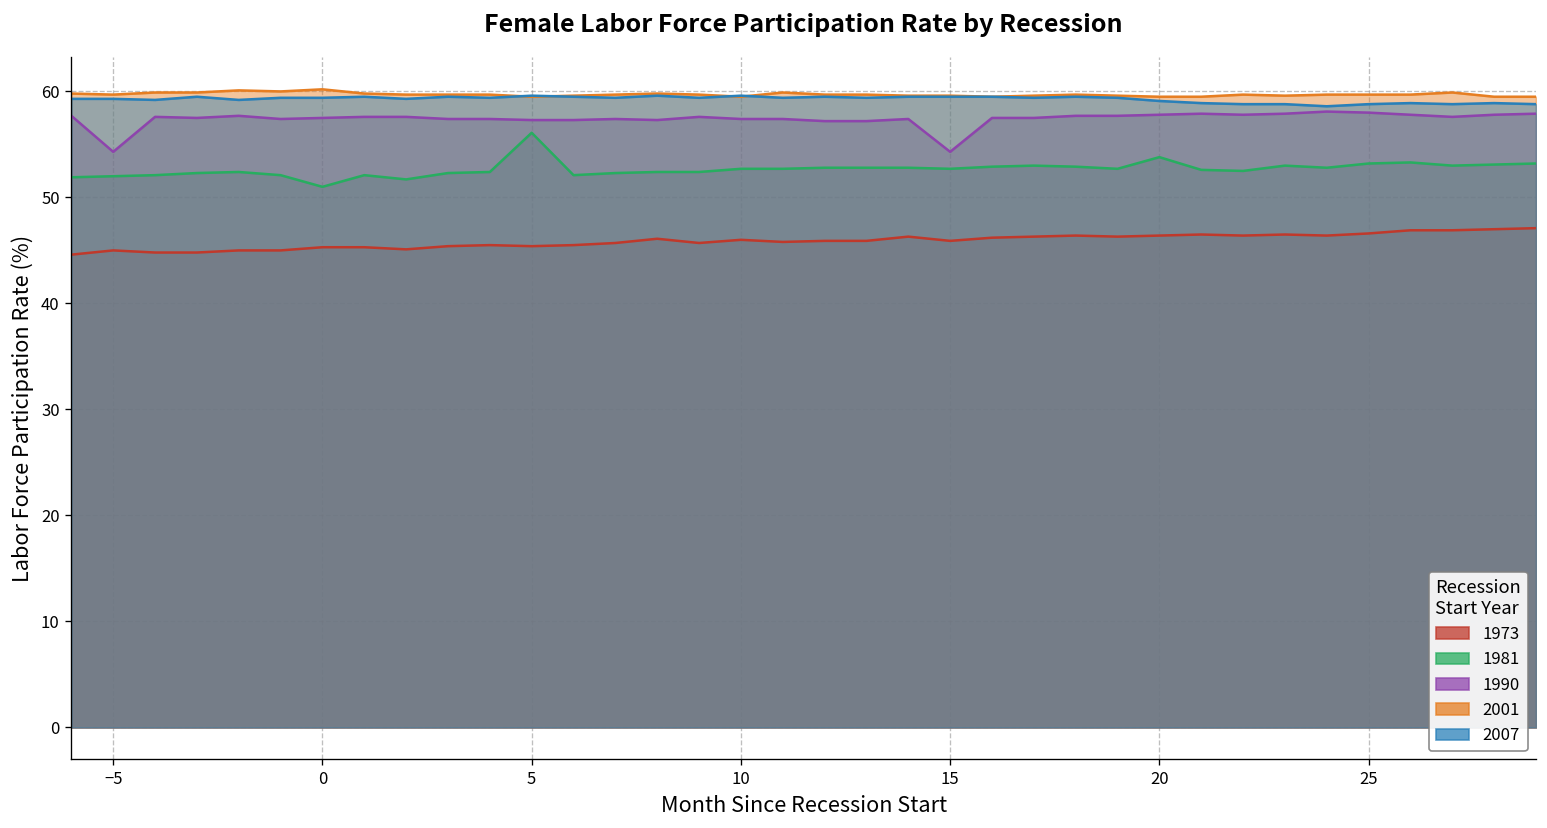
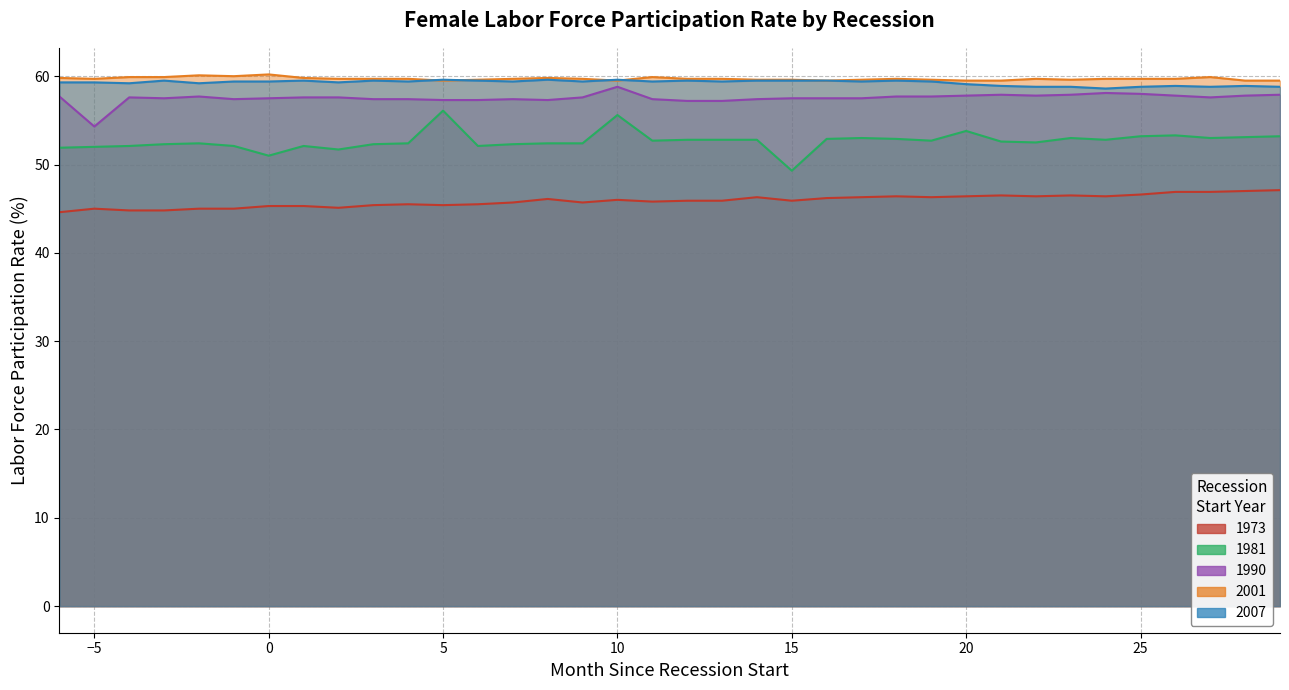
  {
    "1981": {
      "−5": 52,
      "0": 51,
      "5": 56,
-     "10": 53,
-     "15": 53,
+     "10": 56,
+     "15": 49,
      "20": 54,
      "25": 53
    },
    "1990": {
      "−5": 54,
      "0": 58,
      "5": 57,
-     "10": 57,
-     "15": 54,
+     "10": 59,
+     "15": 58,
      "20": 58,
      "25": 58
    },
    "2007": {
      "−5": 59,
      "0": 59,
      "20": 59,
      "25": 59
    }
  }
